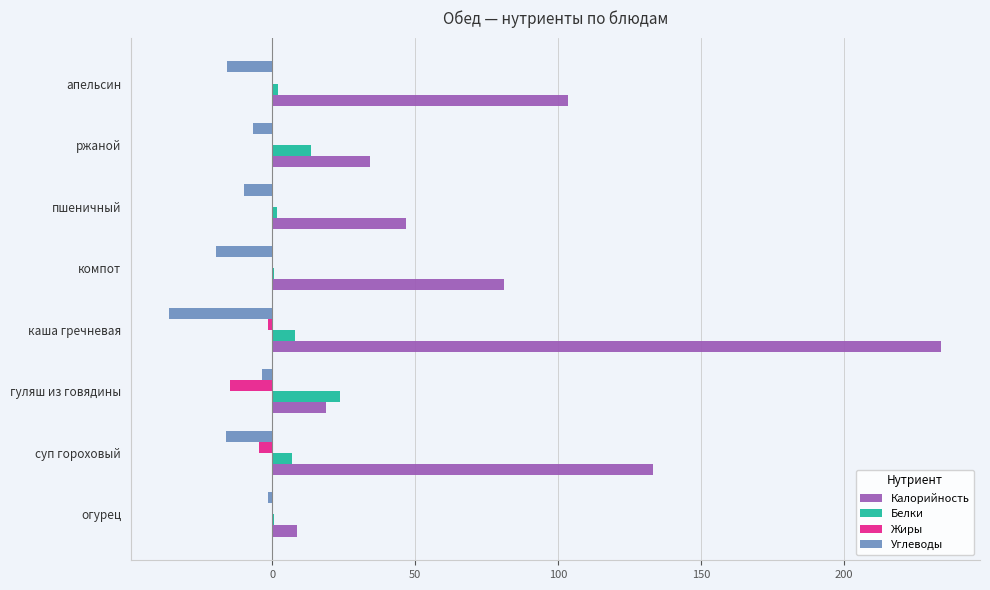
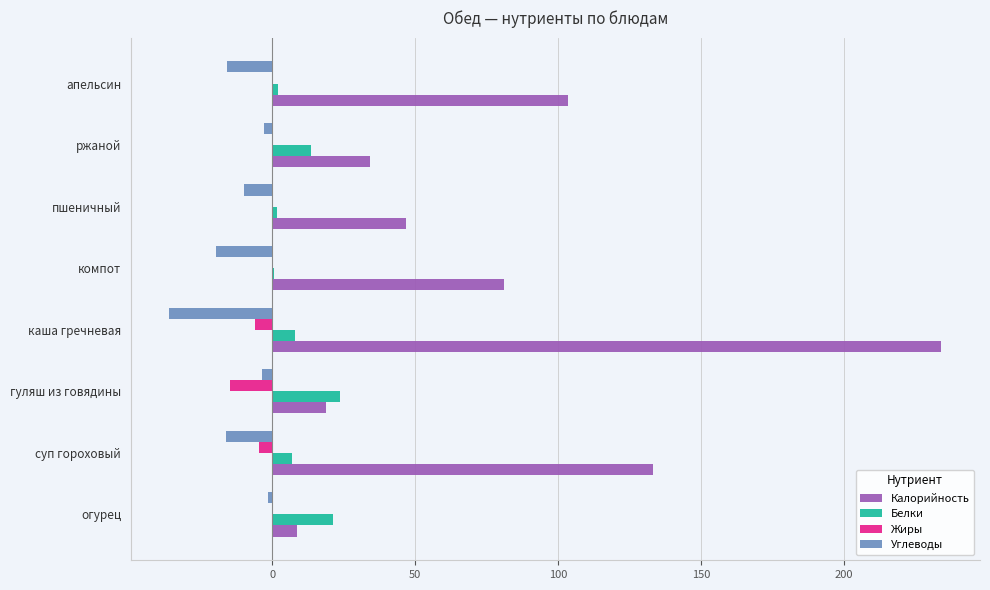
  {
    "Калорийность": {
      "апельсин": 103,
      "ржаной": 34,
      "пшеничный": 47,
      "компот": 81,
      "каша гречневая": 234,
      "гуляш из говядины": 19,
      "суп гороховый": 133,
      "огурец": 9
    },
    "Белки": {
      "апельсин": 2,
      "ржаной": 14,
      "пшеничный": 2,
      "каша гречневая": 8,
      "гуляш из говядины": 24,
      "суп гороховый": 7,
-     "огурец": 1
+     "огурец": 21
    },
    "Жиры": {
      "апельсин": 0,
-     "каша гречневая": -2,
+     "каша гречневая": -6,
      "гуляш из говядины": -15,
      "суп гороховый": -5
    },
    "Углеводы": {
      "апельсин": -16,
-     "ржаной": -7,
+     "ржаной": -3,
      "пшеничный": -10,
      "компот": -20,
      "каша гречневая": -36,
      "гуляш из говядины": -4,
      "суп гороховый": -16,
      "огурец": -2
    }
  }
